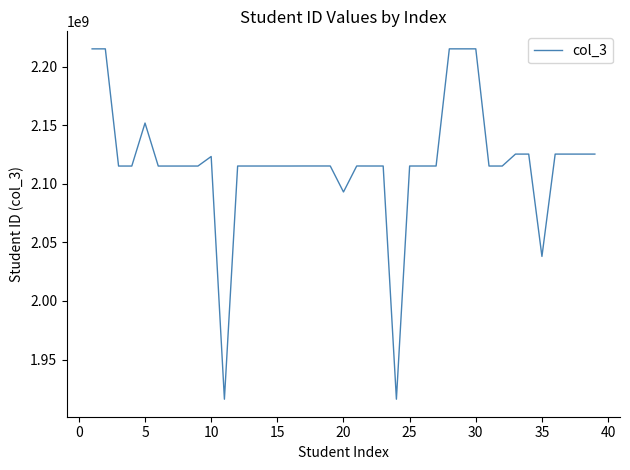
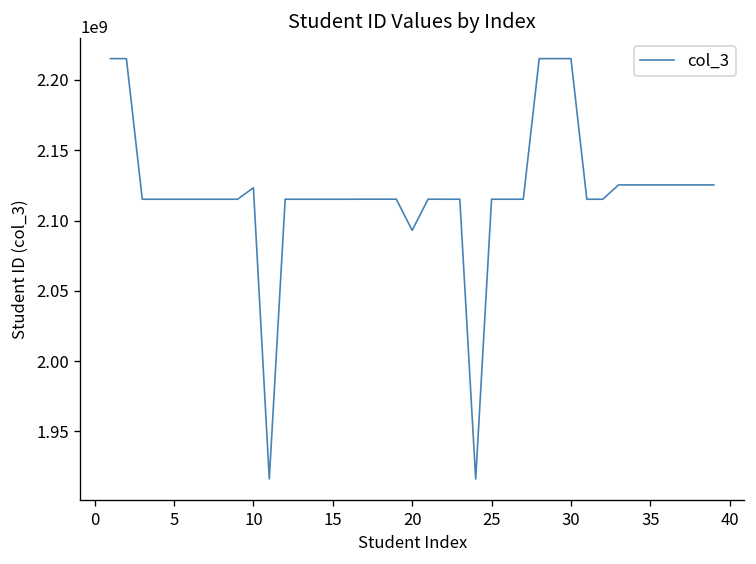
  {
-   "5": 2152000000,
+   "5": 2115000000,
    "10": 2123000000,
    "15": 2115000000,
    "20": 2093000000,
    "25": 2115000000,
    "30": 2215000000,
-   "35": 2038000000
+   "35": 2125000000
  }
